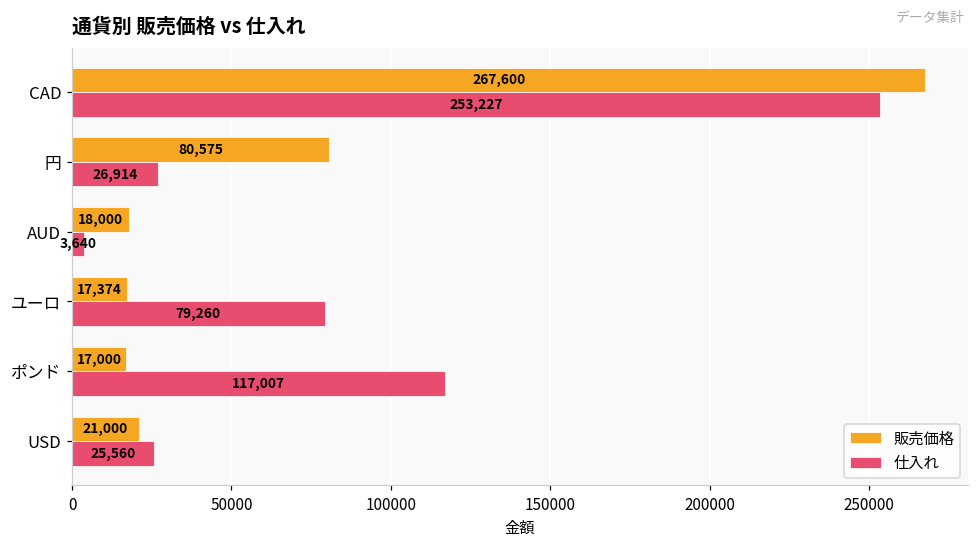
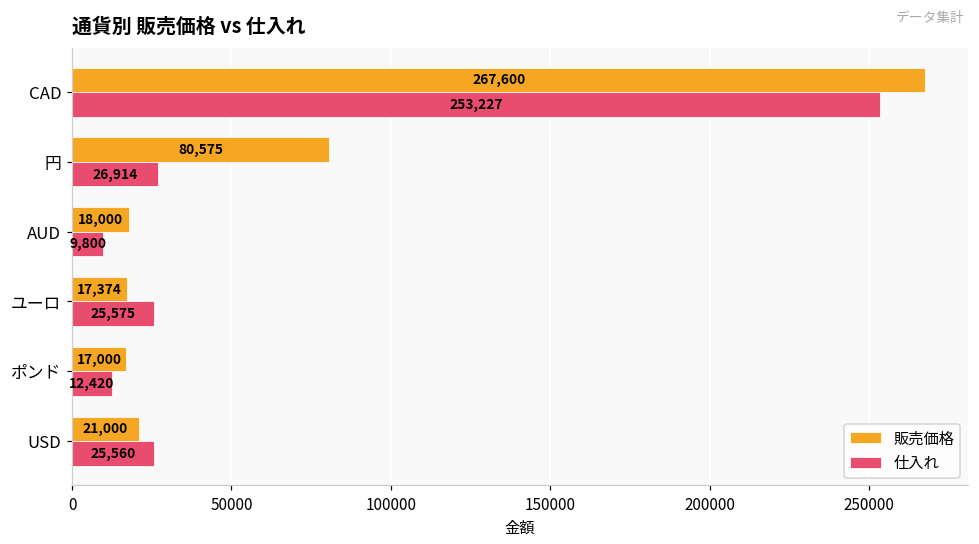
  {
    "販売価格": {
      "CAD": "267,600",
      "円": "80,575",
      "AUD": "18,000",
      "ユーロ": "17,374",
      "ポンド": "17,000",
      "USD": "21,000"
    },
    "仕入れ": {
      "CAD": "253,227",
      "円": "26,914",
-     "AUD": "3,640",
-     "ユーロ": "79,260",
-     "ポンド": "117,007",
+     "AUD": "9,800",
+     "ユーロ": "25,575",
+     "ポンド": "12,420",
      "USD": "25,560"
    }
  }
